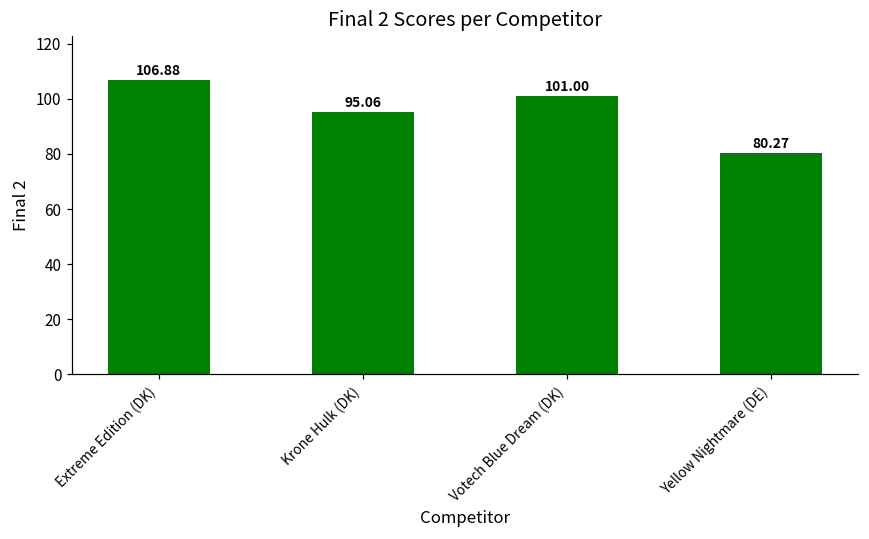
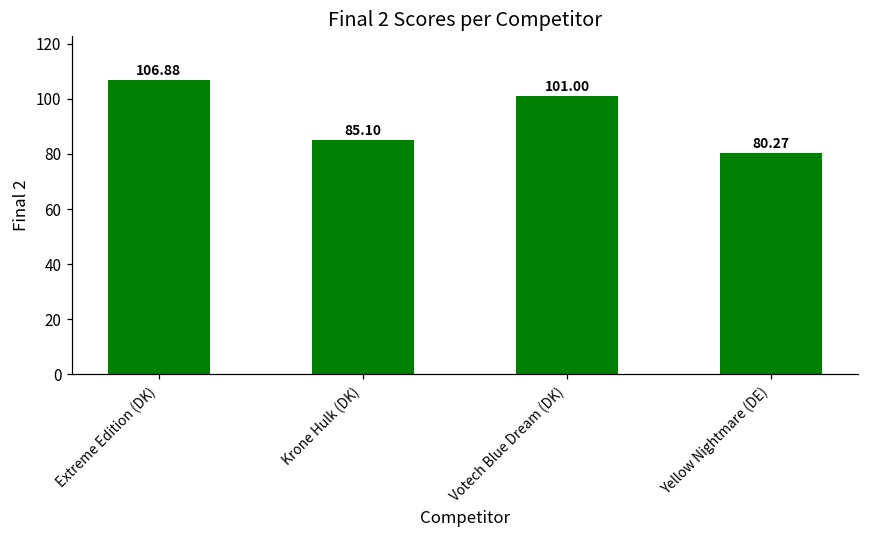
  {
    "Extreme Edition (DK)": 106.88,
-   "Krone Hulk (DK)": 95.06,
+   "Krone Hulk (DK)": 85.10,
    "Votech Blue Dream (DK)": 101.00,
    "Yellow Nightmare (DE)": 80.27
  }
